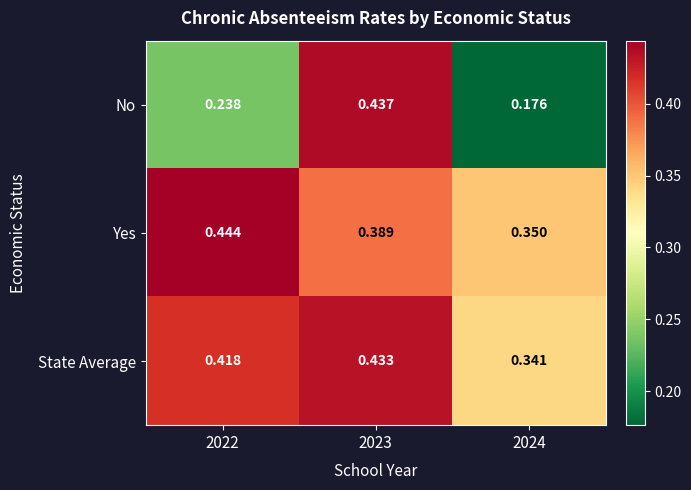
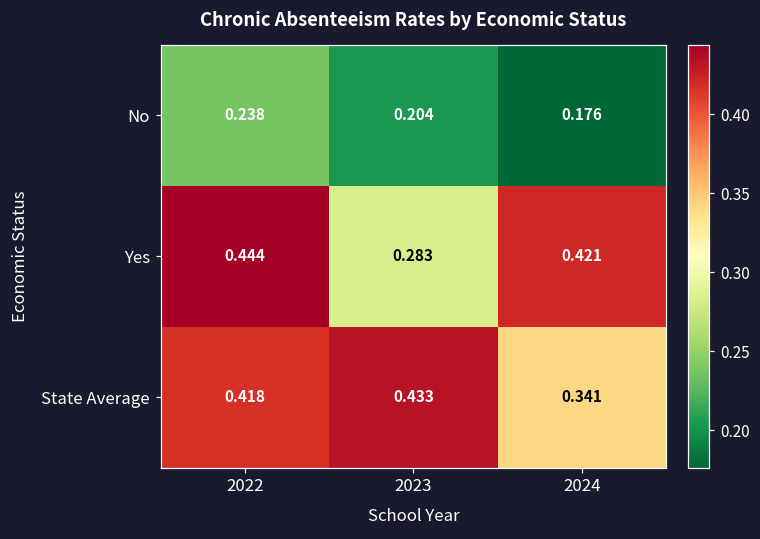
  {
    "No": {
      "2022": 0.238,
-     "2023": 0.437,
+     "2023": 0.204,
      "2024": 0.176
    },
    "Yes": {
      "2022": 0.444,
-     "2023": 0.389,
-     "2024": 0.350
+     "2023": 0.283,
+     "2024": 0.421
    },
    "State Average": {
      "2022": 0.418,
      "2023": 0.433,
      "2024": 0.341
    }
  }
